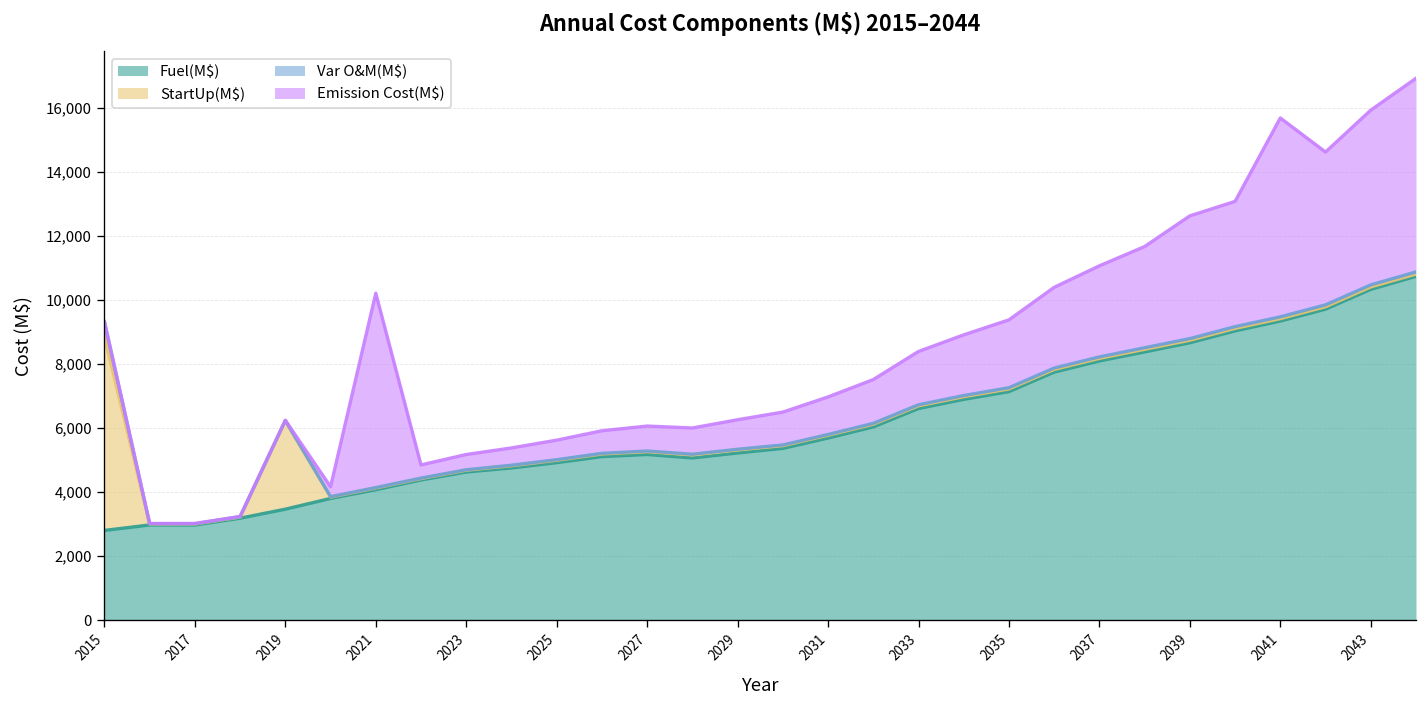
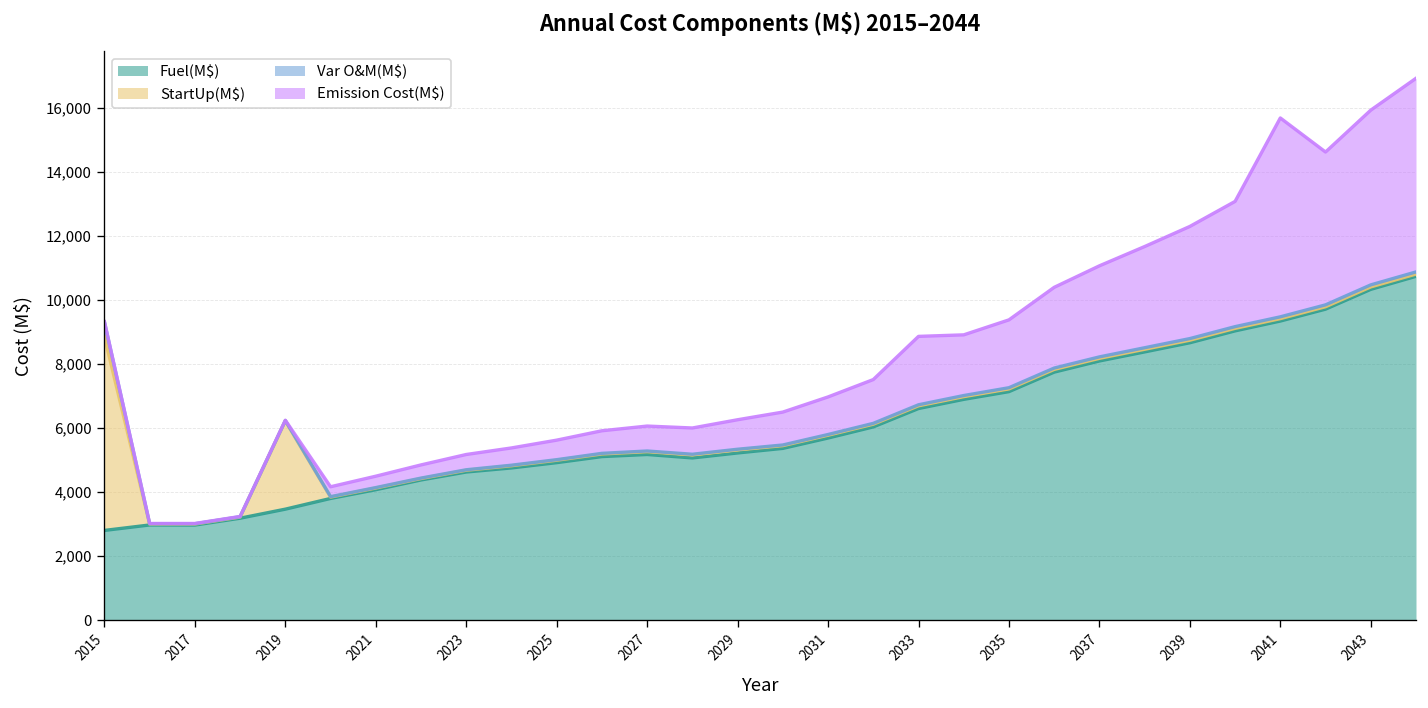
  {
    "Fuel(M$)": {
      "2015": "2,800",
      "2019": "3,500",
      "2029": "5,200"
    },
    "StartUp(M$)": {
      "2015": "6,000"
    },
    "Emission Cost(M$)": {
-     "2021": "6,100",
+     "2021": "400",
      "2023": "500",
      "2025": "600",
      "2027": "800",
      "2029": "900",
      "2031": "1,200",
-     "2033": "1,700",
+     "2033": "2,100",
      "2035": "2,100",
      "2037": "2,800",
-     "2039": "3,800",
+     "2039": "3,500",
      "2041": "6,200",
      "2043": "5,500"
    }
  }
